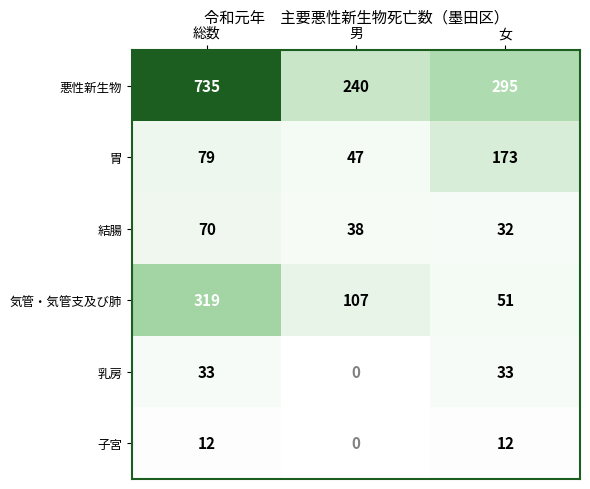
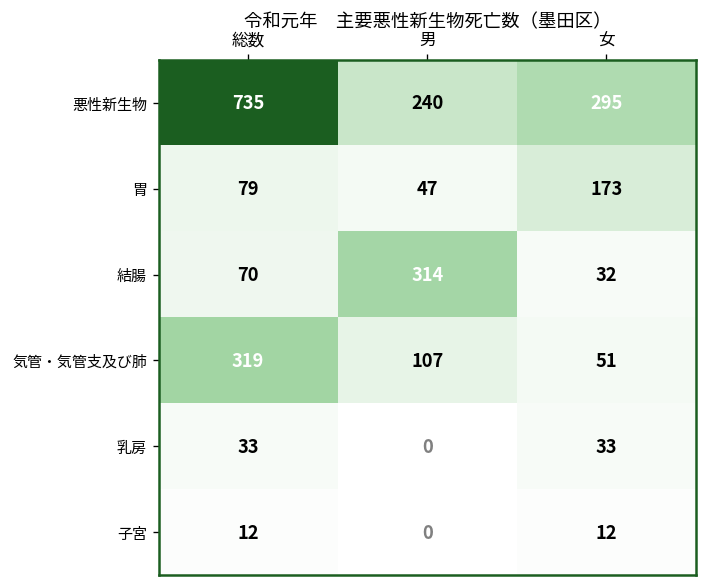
  {
    "悪性新生物": {
      "総数": 735,
      "男": 240,
      "女": 295
    },
    "胃": {
      "総数": 79,
      "男": 47,
      "女": 173
    },
    "結腸": {
      "総数": 70,
-     "男": 38,
+     "男": 314,
      "女": 32
    },
    "気管・気管支及び肺": {
      "総数": 319,
      "男": 107,
      "女": 51
    },
    "乳房": {
      "総数": 33,
      "男": 0,
      "女": 33
    },
    "子宮": {
      "総数": 12,
      "男": 0,
      "女": 12
    }
  }
